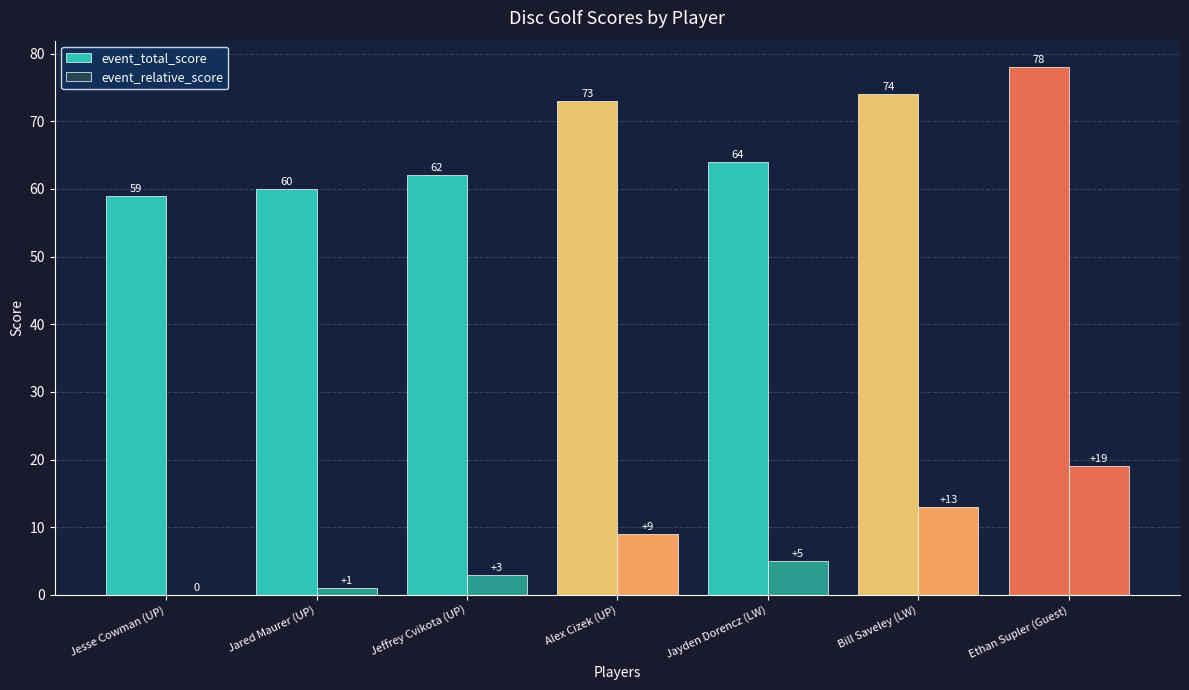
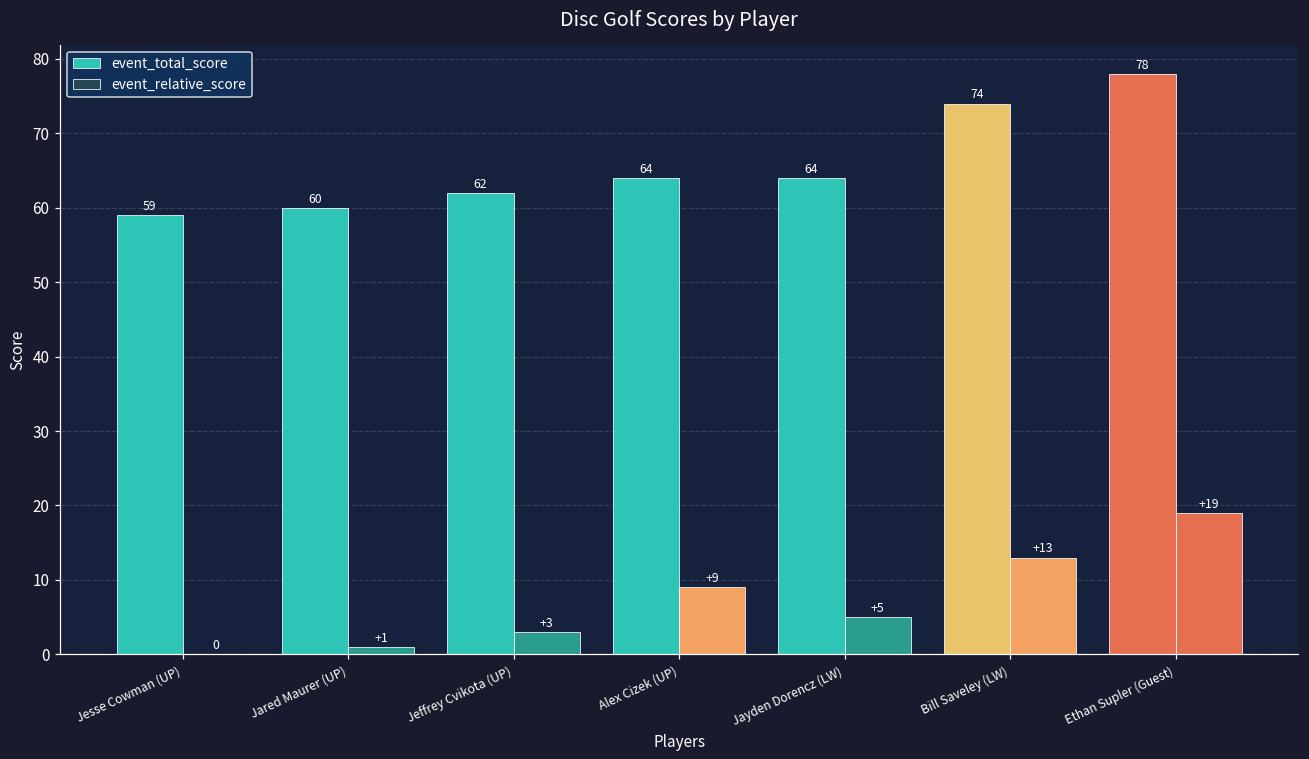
  {
    "event_total_score": {
      "Jesse Cowman (UP)": "59",
      "Jared Maurer (UP)": "60",
      "Jeffrey Cvikota (UP)": "62",
-     "Alex Cizek (UP)": "73",
+     "Alex Cizek (UP)": "64",
      "Jayden Dorencz (LW)": "64",
      "Bill Saveley (LW)": "74",
      "Ethan Supler (Guest)": "78"
    },
    "event_relative_score": {
      "Jesse Cowman (UP)": "0",
      "Jared Maurer (UP)": "+1",
      "Jeffrey Cvikota (UP)": "+3",
      "Alex Cizek (UP)": "+9",
      "Jayden Dorencz (LW)": "+5",
      "Bill Saveley (LW)": "+13",
      "Ethan Supler (Guest)": "+19"
    }
  }
